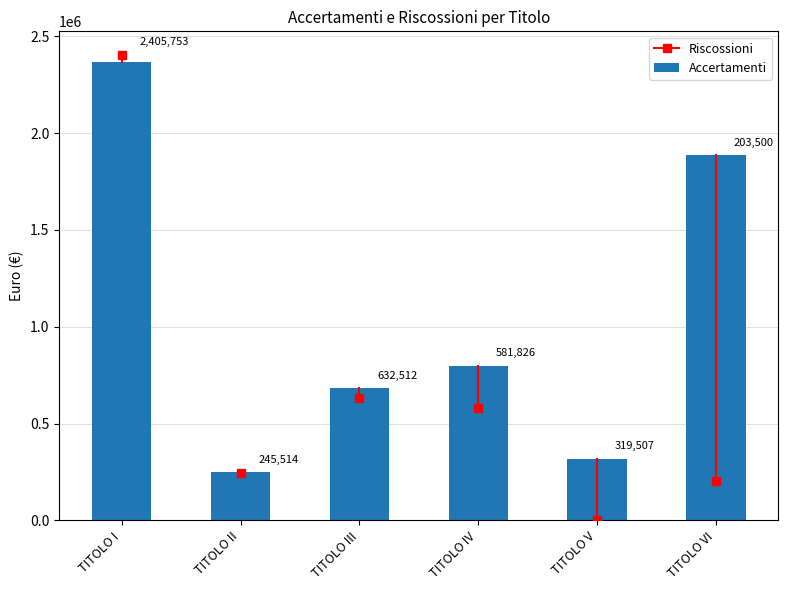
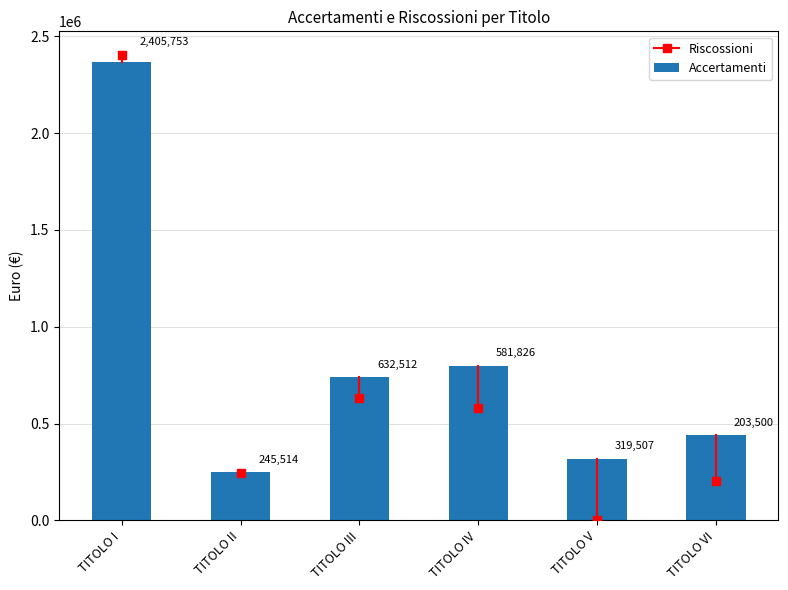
  {
    "Accertamenti": {
      "TITOLO I": 2370000,
-     "TITOLO III": 680000,
-     "TITOLO VI": 1890000
+     "TITOLO III": 740000,
+     "TITOLO VI": 440000
    }
  }
